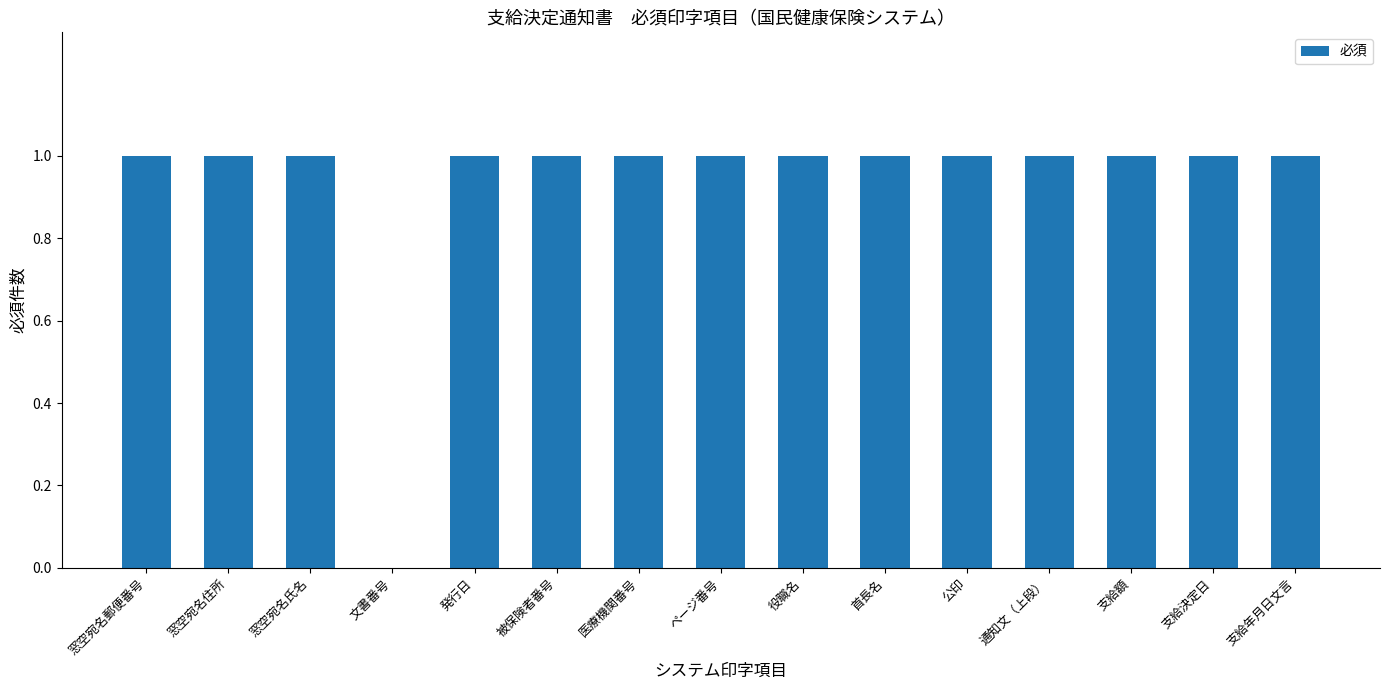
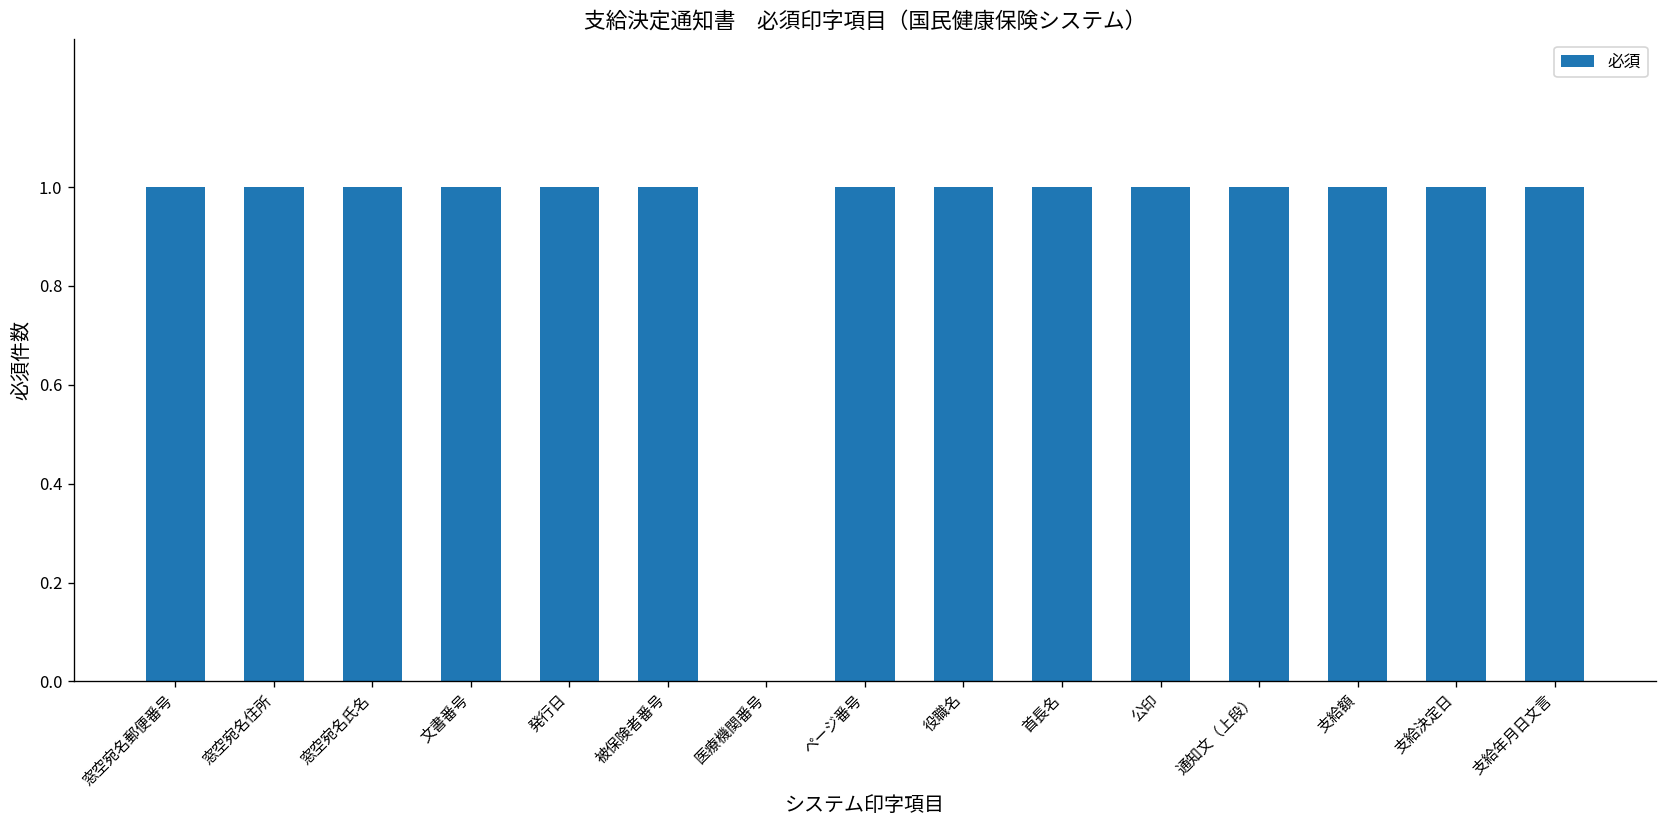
  {
    "窓空宛名郵便番号": 1,
    "窓空宛名住所": 1,
    "窓空宛名氏名": 1,
-   "文書番号": 0,
+   "文書番号": 1,
    "発行日": 1,
    "被保険者番号": 1,
-   "医療機関番号": 1,
+   "医療機関番号": 0,
    "ページ番号": 1,
    "役職名": 1,
    "首長名": 1,
    "公印": 1,
    "通知文（上段）": 1,
    "支給額": 1,
    "支給決定日": 1,
    "支給年月日文言": 1
  }
